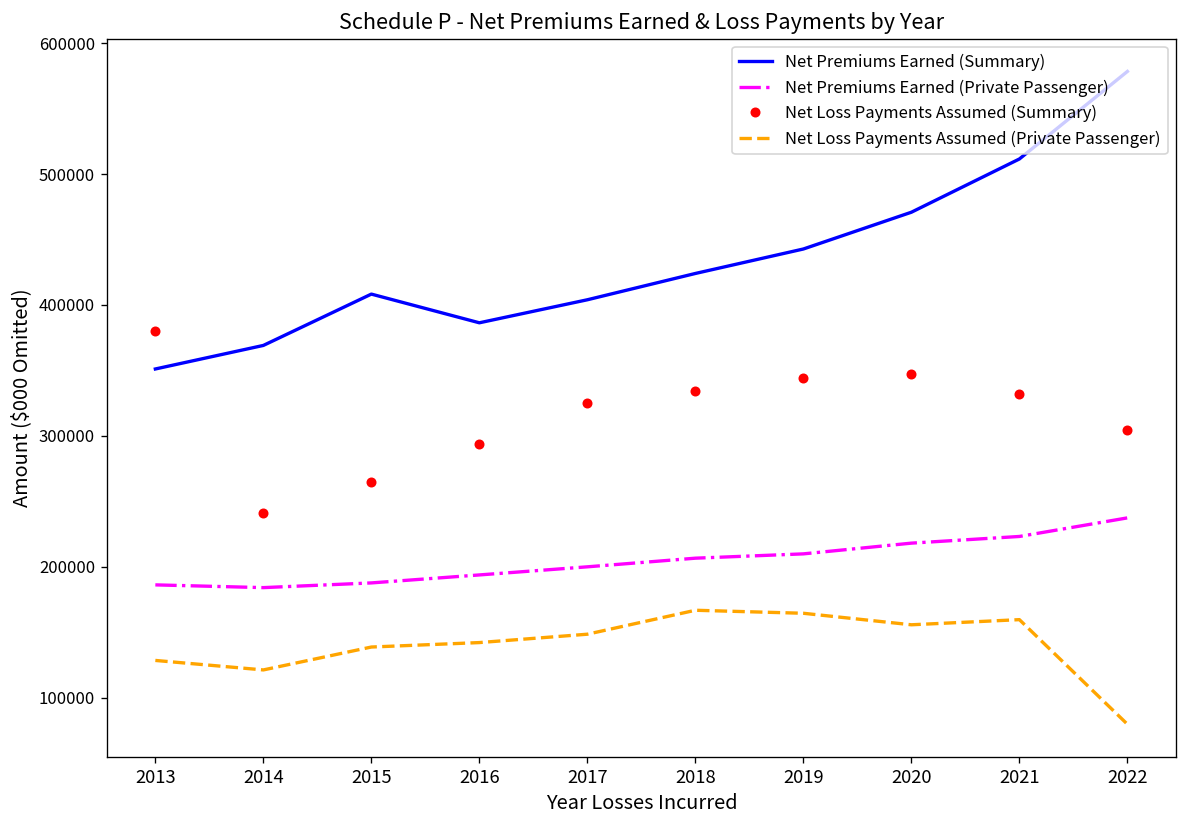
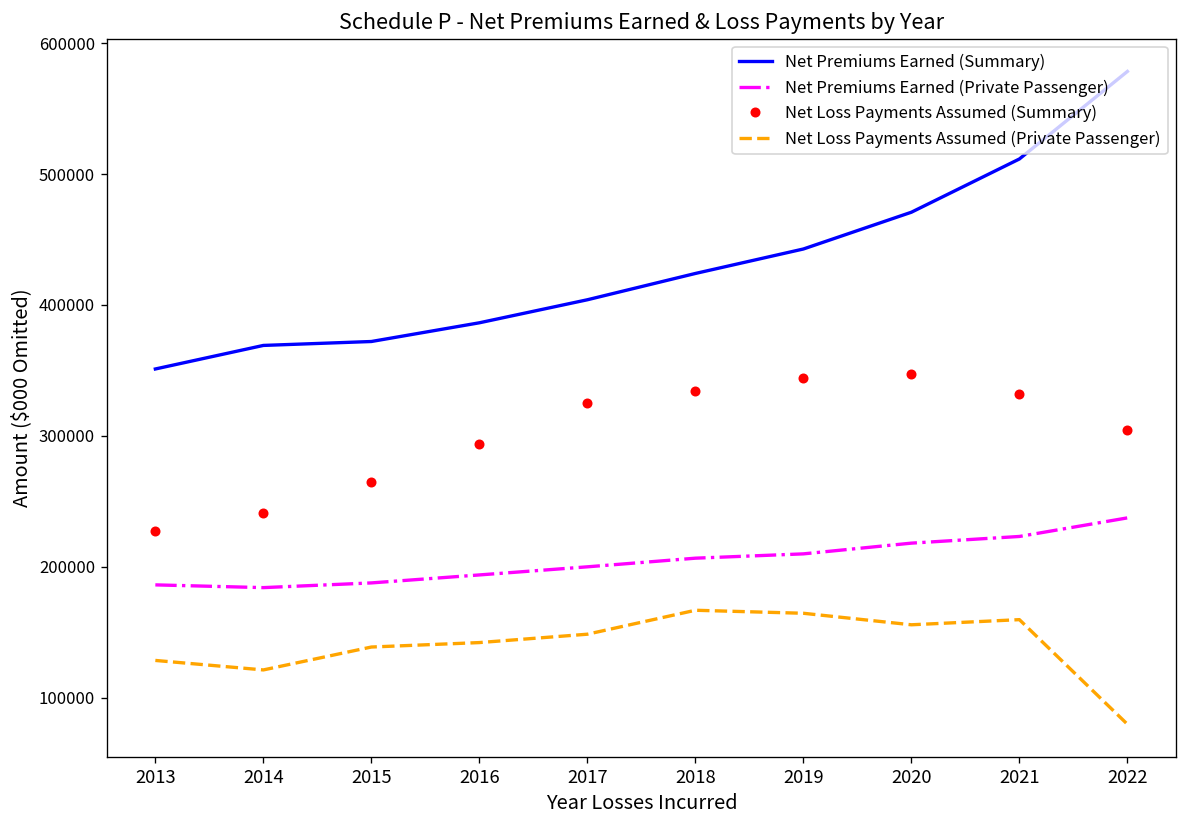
  {
    "Net Premiums Earned (Summary)": {
      "2013": 351000,
      "2014": 369000,
-     "2015": 408000,
+     "2015": 372000,
      "2016": 386000,
      "2017": 404000,
      "2018": 424000,
      "2019": 443000,
      "2020": 471000,
      "2021": 512000
    },
    "Net Premiums Earned (Private Passenger)": {
      "2013": 186000,
      "2014": 184000,
      "2015": 188000,
      "2016": 194000,
      "2017": 200000,
      "2018": 207000,
      "2019": 210000,
      "2020": 218000,
      "2021": 223000,
      "2022": 237000
    },
    "Net Loss Payments Assumed (Summary)": {
-     "2013": 380000,
+     "2013": 228000,
      "2014": 241000,
      "2015": 265000,
      "2016": 294000,
      "2017": 325000,
      "2018": 335000,
      "2019": 344000,
      "2020": 347000,
      "2021": 332000,
      "2022": 304000
    },
    "Net Loss Payments Assumed (Private Passenger)": {
      "2013": 128000,
      "2014": 121000,
      "2015": 139000,
      "2016": 142000,
      "2017": 148000,
      "2018": 167000,
      "2019": 164000,
      "2020": 156000,
      "2021": 160000,
      "2022": 80000
    }
  }
